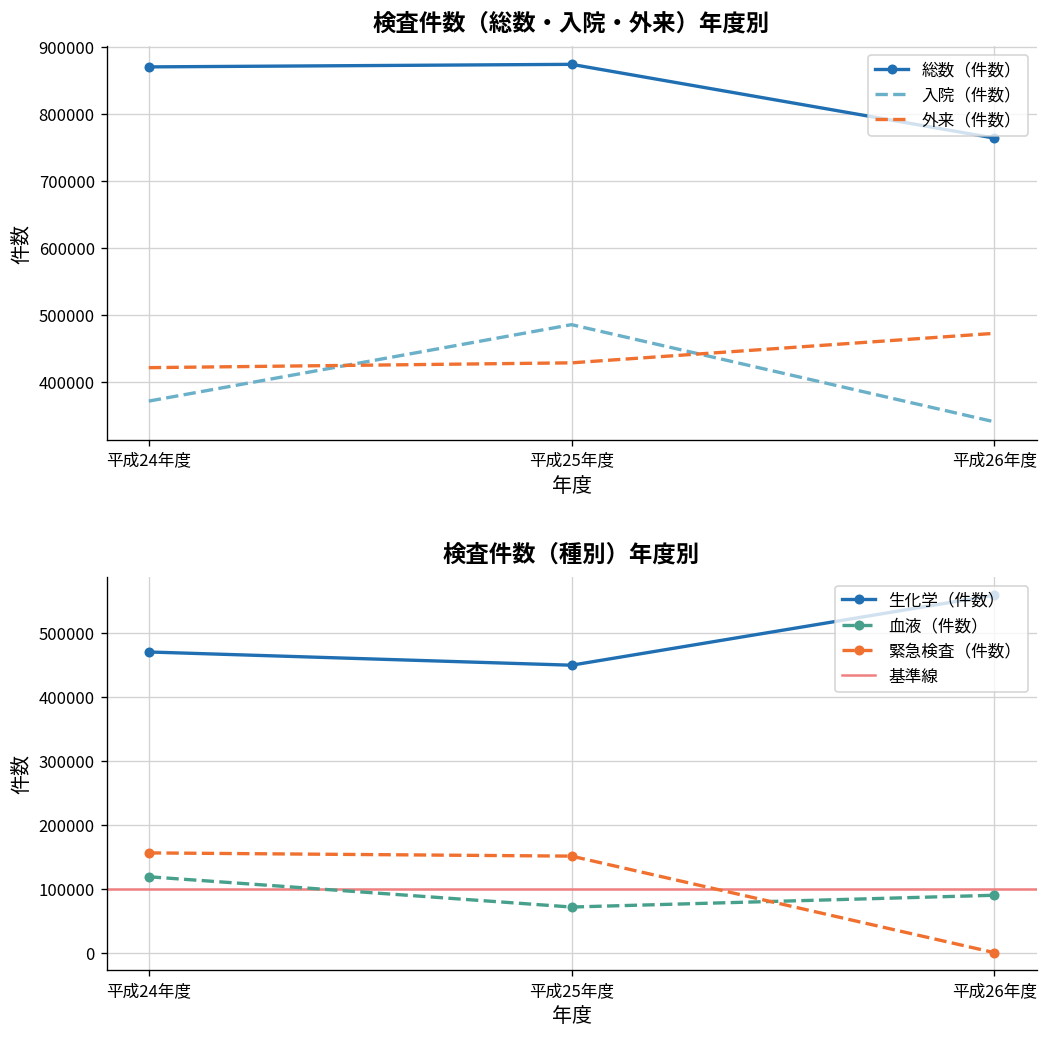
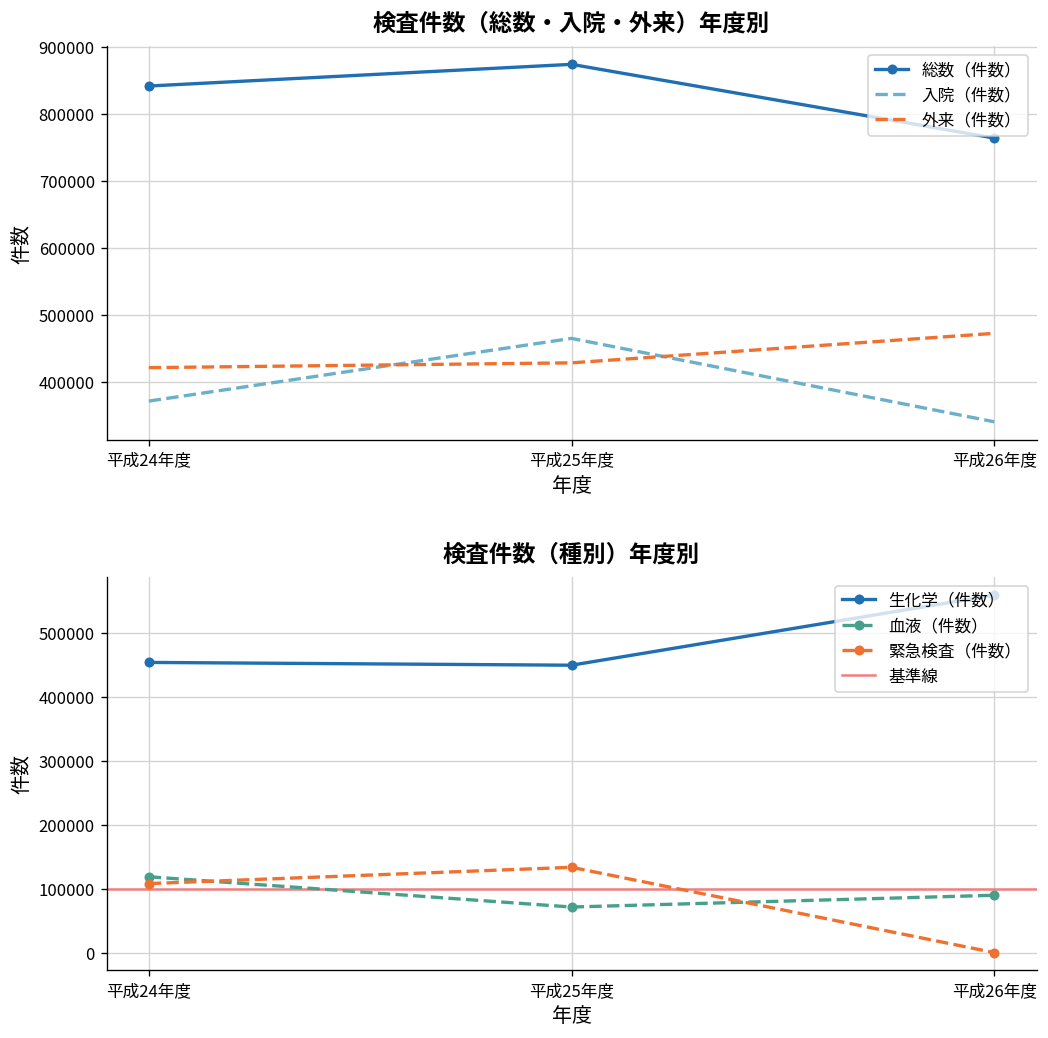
  {
    "検査件数（総数・入院・外来）年度別": {
      "総数（件数）": {
-       "平成24年度": 870000,
+       "平成24年度": 840000,
        "平成25年度": 870000,
        "平成26年度": 760000
      },
      "入院（件数）": {
        "平成24年度": 370000,
-       "平成25年度": 490000,
+       "平成25年度": 470000,
        "平成26年度": 340000
      },
      "外来（件数）": {
        "平成24年度": 420000,
        "平成25年度": 430000,
        "平成26年度": 470000
      }
    },
    "検査件数（種別）年度別": {
      "生化学（件数）": {
-       "平成24年度": 470000,
+       "平成24年度": 450000,
        "平成25年度": 450000
      },
      "血液（件数）": {
        "平成24年度": 120000,
        "平成25年度": 70000,
        "平成26年度": 90000
      },
      "緊急検査（件数）": {
-       "平成24年度": 160000,
-       "平成25年度": 150000,
+       "平成24年度": 110000,
+       "平成25年度": 130000,
        "平成26年度": 0
      }
    }
  }
